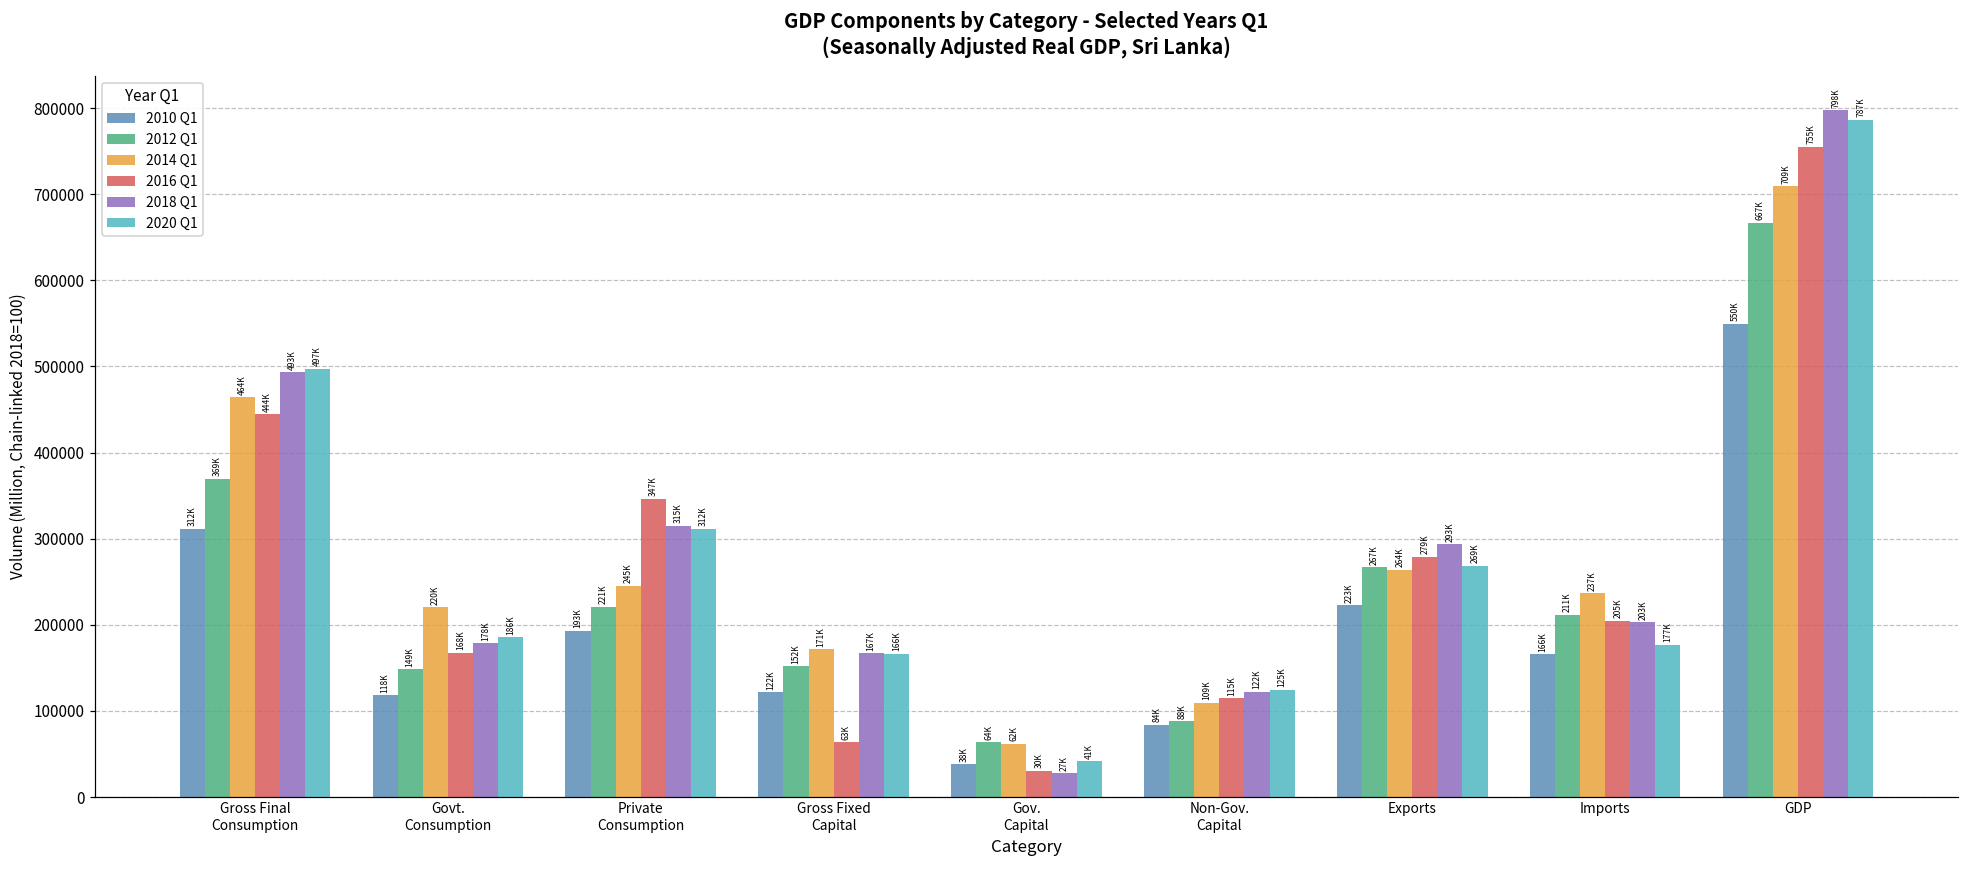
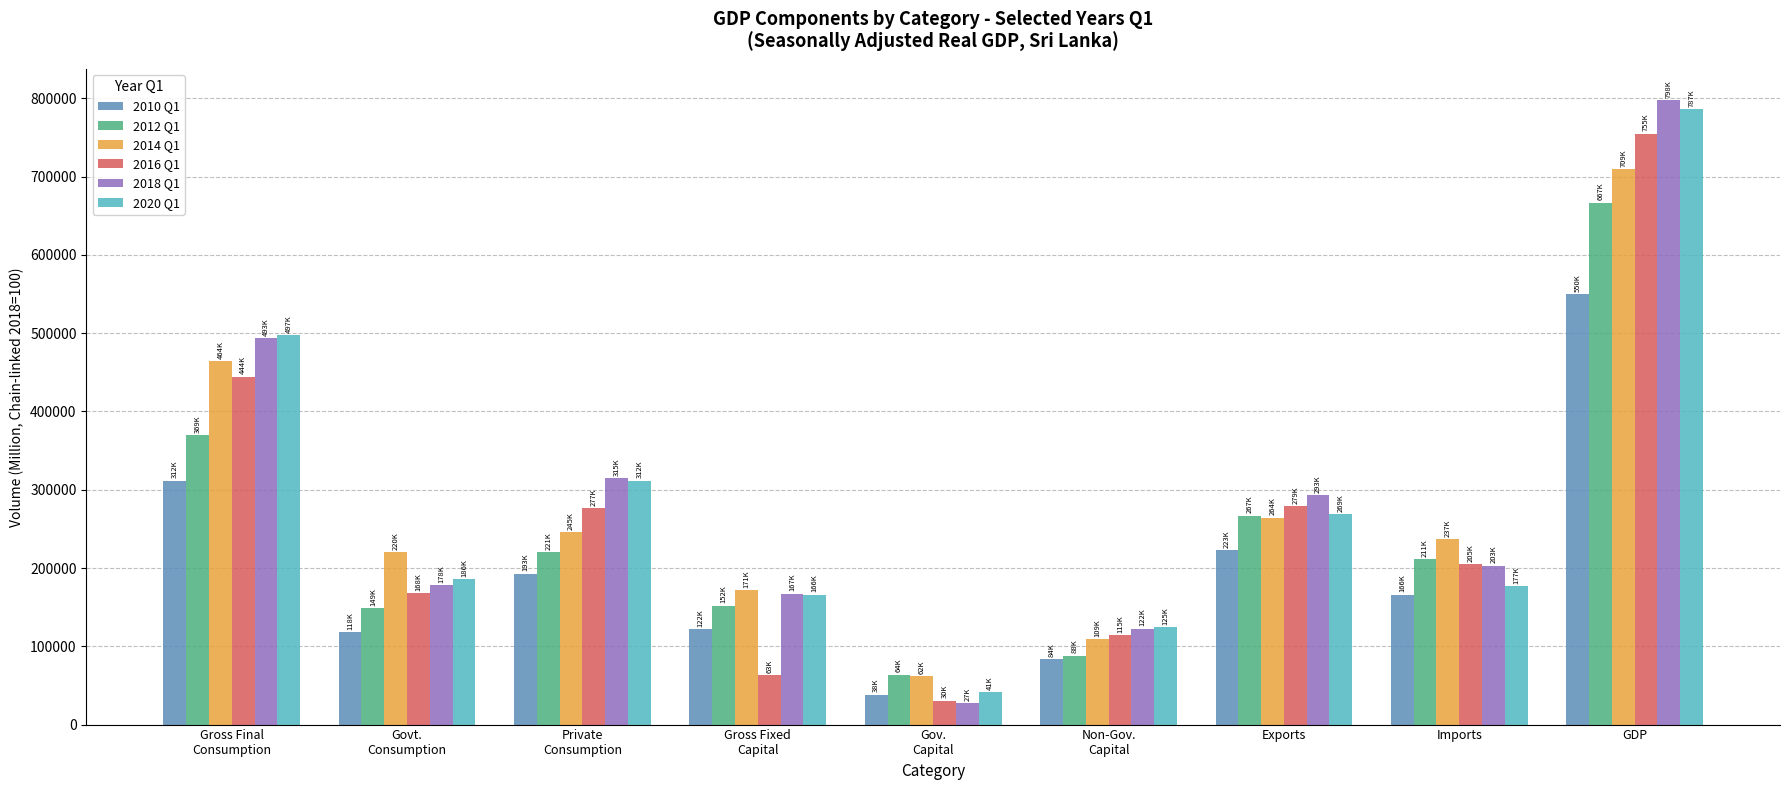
  {
    "2012 Q1": {
      "Gross Final Consumption": "369K",
      "Govt. Consumption": "149K",
      "Private Consumption": "221K",
      "Gross Fixed Capital": "152K",
      "Gov. Capital": "64K",
      "Non-Gov. Capital": "88K",
      "Exports": "267K",
      "Imports": "211K",
      "GDP": "667K"
    },
    "2014 Q1": {
      "Gross Final Consumption": "464K",
      "Govt. Consumption": "220K",
      "Private Consumption": "245K",
      "Gross Fixed Capital": "171K",
      "Gov. Capital": "62K",
      "Non-Gov. Capital": "109K",
      "Exports": "264K",
      "Imports": "237K",
      "GDP": "709K"
    },
    "2016 Q1": {
      "Gross Final Consumption": "444K",
      "Govt. Consumption": "168K",
-     "Private Consumption": "347K",
+     "Private Consumption": "277K",
      "Gross Fixed Capital": "63K",
      "Gov. Capital": "30K",
      "Non-Gov. Capital": "115K",
      "Exports": "279K",
      "Imports": "205K",
      "GDP": "755K"
    },
    "2018 Q1": {
      "Gross Final Consumption": "493K",
      "Govt. Consumption": "178K",
      "Private Consumption": "315K",
      "Gross Fixed Capital": "167K",
      "Gov. Capital": "27K",
      "Non-Gov. Capital": "122K",
      "Exports": "293K",
      "Imports": "203K",
      "GDP": "798K"
    }
  }
